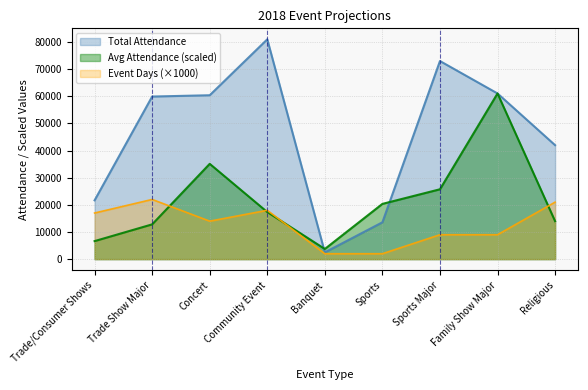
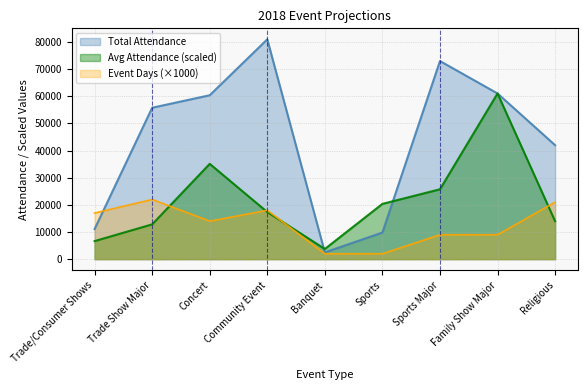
  {
    "Total Attendance": {
-     "Trade/Consumer Shows": 22000,
-     "Trade Show Major": 60000,
+     "Trade/Consumer Shows": 11000,
+     "Trade Show Major": 56000,
      "Concert": 60000,
      "Community Event": 81000,
-     "Sports": 14000,
+     "Sports": 10000,
      "Sports Major": 73000,
      "Religious": 42000
    },
    "Avg Attendance (scaled)": {
      "Trade/Consumer Shows": 7000,
      "Trade Show Major": 13000,
      "Concert": 35000,
      "Banquet": 4000,
      "Sports": 20000,
      "Sports Major": 26000,
      "Religious": 14000
    },
    "Event Days (×1000)": {
      "Trade/Consumer Shows": 17000,
      "Trade Show Major": 22000,
      "Concert": 14000,
      "Sports": 2000,
      "Sports Major": 9000,
      "Family Show Major": 9000,
      "Religious": 21000
    }
  }
